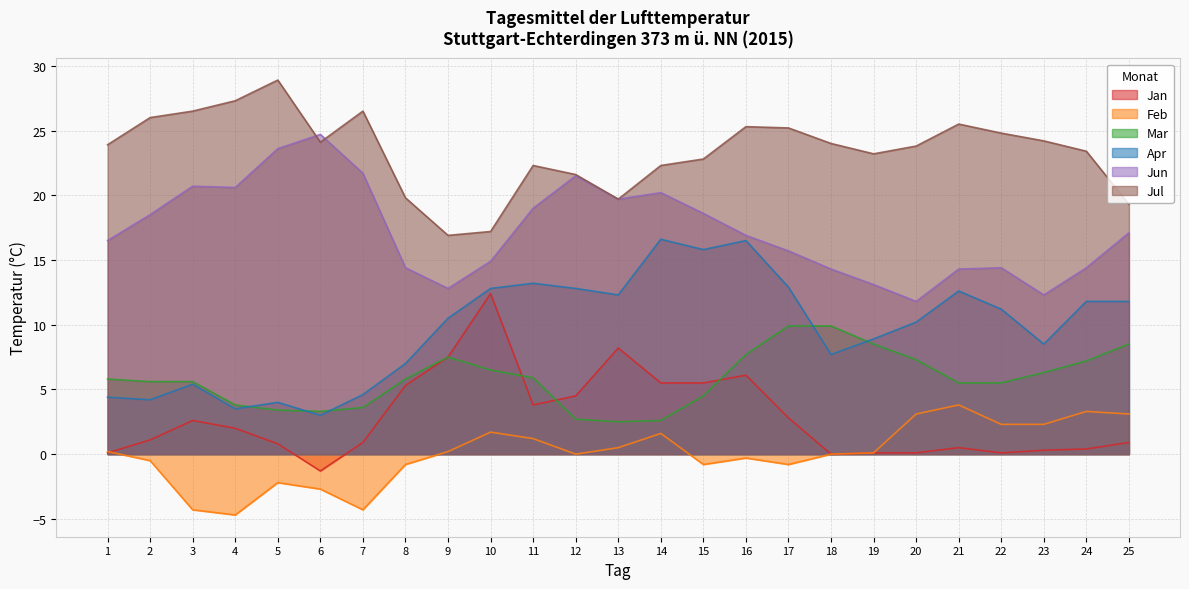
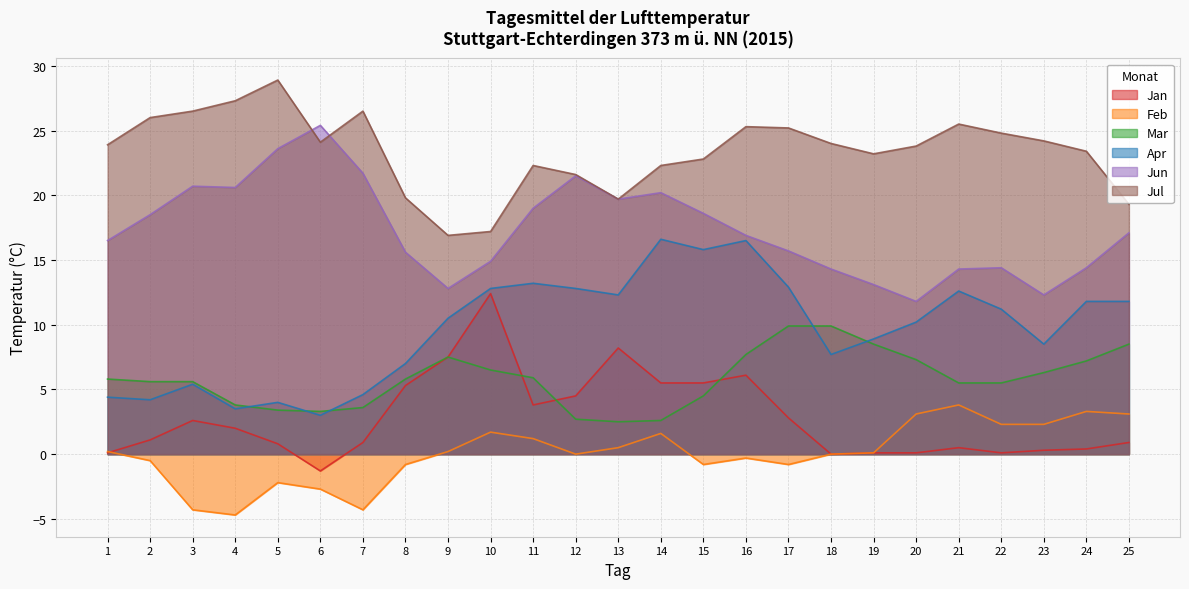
  {
    "Mar": {
      "1": 5.8,
      "2": 5.6,
      "4": 3.8,
      "5": 3.4,
      "6": 3.3,
      "7": 3.6,
      "8": 5.8,
      "10": 6.5,
      "11": 5.9,
      "12": 2.7,
      "13": 2.5,
      "14": 2.6,
      "15": 4.5,
      "16": 7.7,
      "17": 9.9,
      "18": 9.9,
      "19": 8.5,
      "20": 7.3,
      "21": 5.5,
      "22": 5.5,
      "23": 6.3,
      "24": 7.2,
      "25": 8.5
    },
    "Apr": {
      "1": 4.4,
      "2": 4.2,
      "4": 3.5,
      "5": 4.0,
      "6": 3.0,
      "7": 4.6,
      "8": 7.0,
      "9": 10.5,
      "10": 12.8,
      "11": 13.2,
      "12": 12.8,
      "13": 12.3,
      "14": 16.6,
      "15": 15.8,
      "16": 16.5,
      "17": 12.9,
      "18": 7.7,
      "19": 8.9,
      "20": 10.2,
      "21": 12.6,
      "22": 11.2,
      "23": 8.5,
      "24": 11.8,
      "25": 11.8
    },
    "Jun": {
      "1": 16.5,
      "2": 18.5,
      "3": 20.7,
      "4": 20.6,
      "5": 23.6,
-     "6": 24.7,
+     "6": 25.4,
      "7": 21.7,
-     "8": 14.4,
+     "8": 15.6,
      "9": 12.8,
      "10": 14.9,
      "11": 19.0,
      "14": 20.2,
      "15": 18.6,
      "16": 16.9,
      "17": 15.7,
      "18": 14.3,
      "19": 13.1,
      "20": 11.8,
      "21": 14.3,
      "22": 14.4,
      "23": 12.3,
      "24": 14.4,
      "25": 17.1
    },
    "Jul": {
      "1": 23.9,
      "2": 26.0,
      "3": 26.5,
      "4": 27.3,
      "5": 28.9,
      "6": 24.1,
      "7": 26.5,
      "8": 19.8,
      "9": 16.9,
      "10": 17.2,
      "11": 22.3,
      "14": 22.3,
      "15": 22.8,
      "16": 25.3,
      "17": 25.2,
      "18": 24.0,
      "19": 23.2,
      "20": 23.8,
      "21": 25.5,
      "22": 24.8,
      "23": 24.2,
      "24": 23.4,
      "25": 19.3
    }
  }
